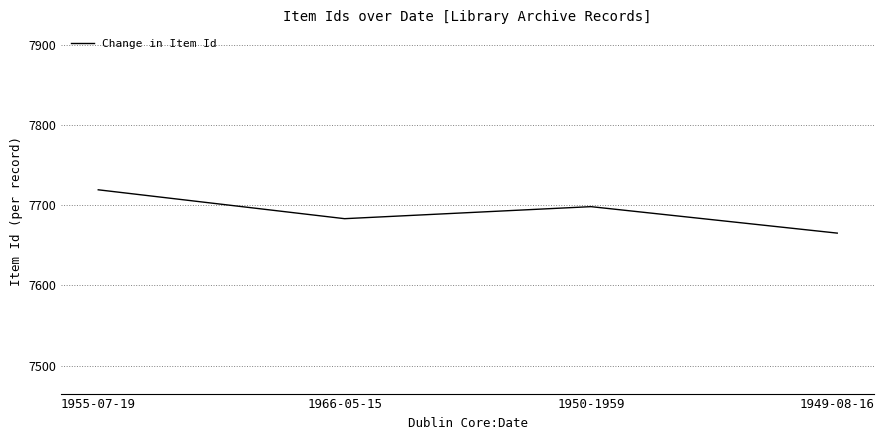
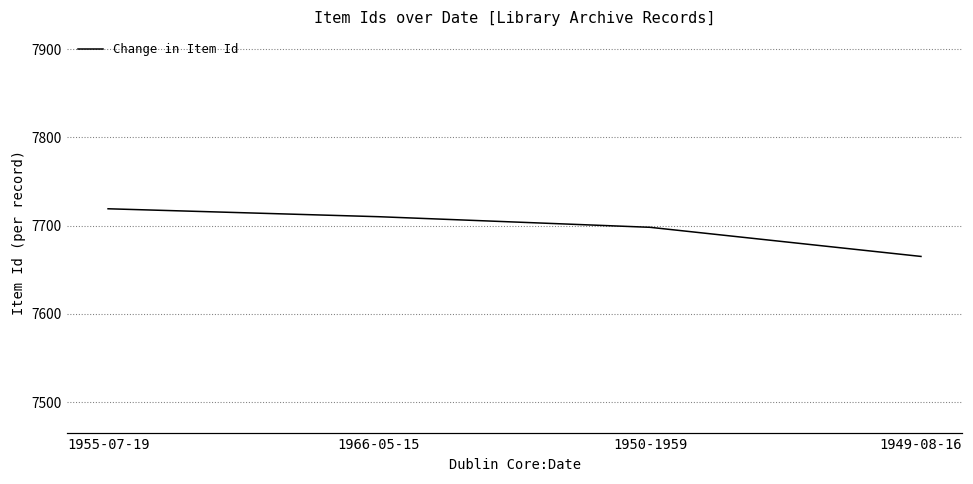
  {
    "1955-07-19": 7720,
-   "1966-05-15": 7680,
+   "1966-05-15": 7710,
    "1950-1959": 7700,
    "1949-08-16": 7670
  }
